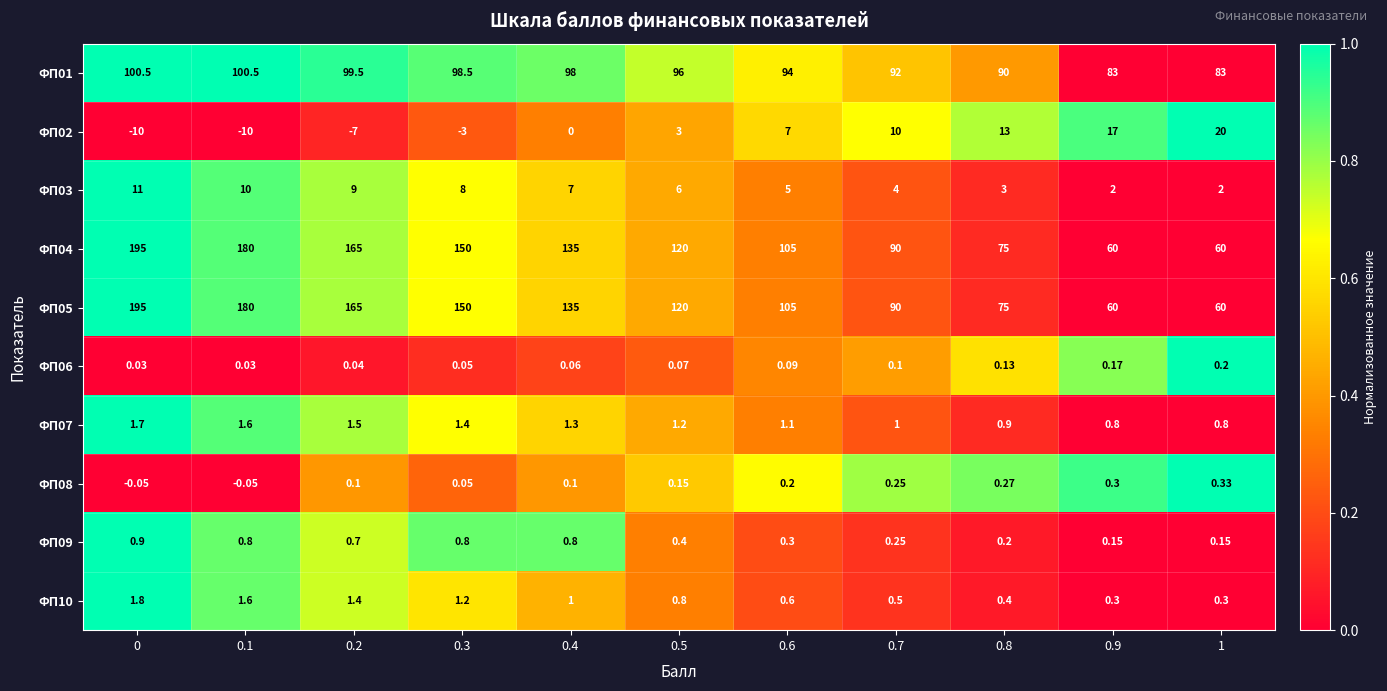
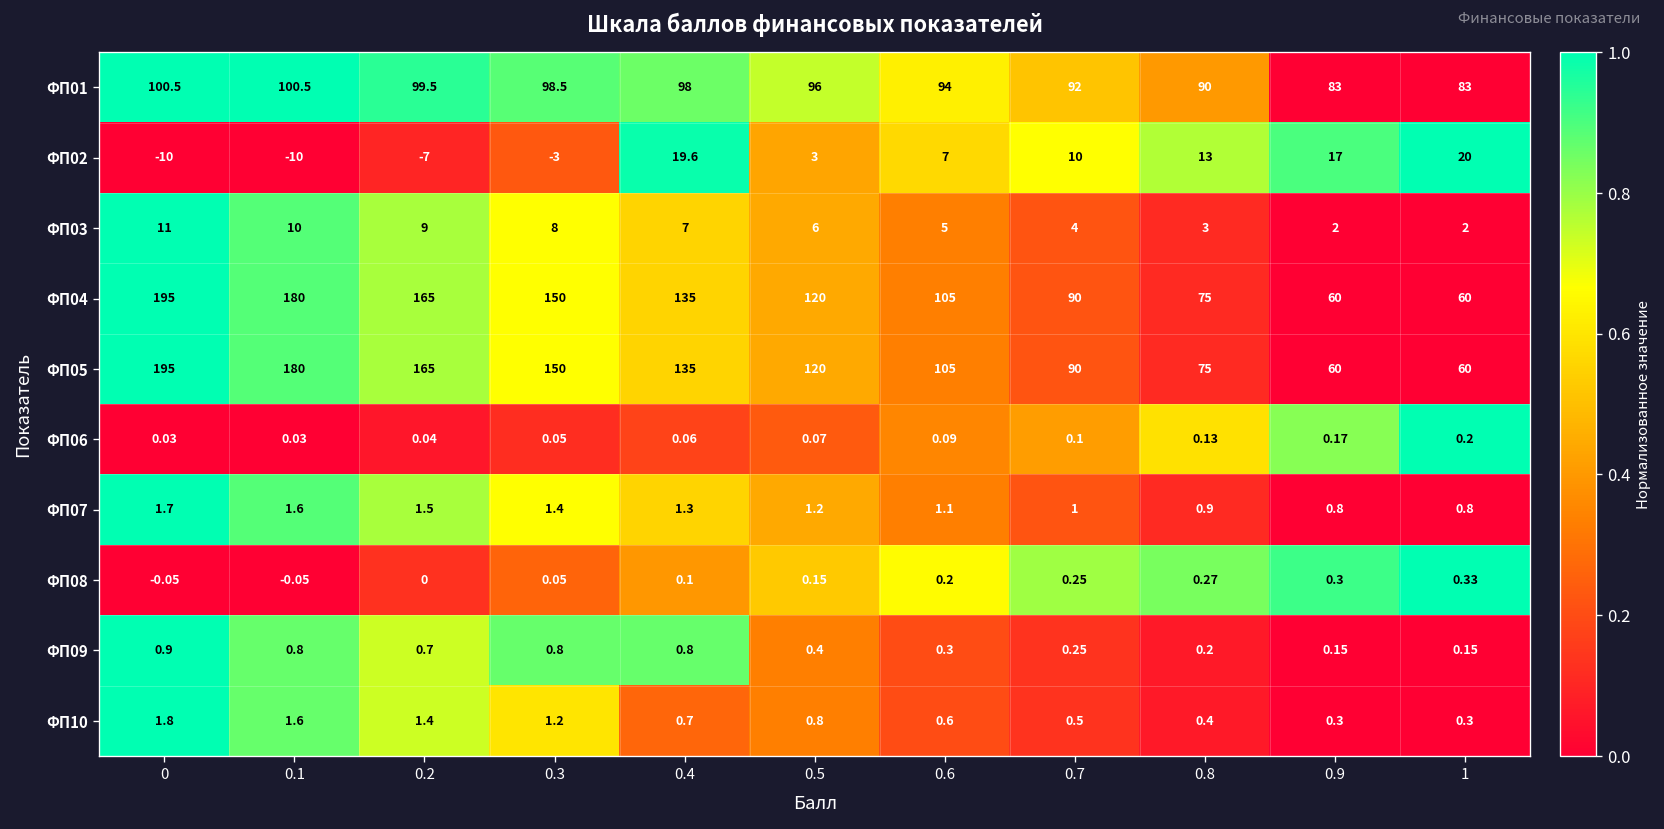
  {
    "ФП01": {
      "0": 100.5,
      "0.1": 100.5,
      "0.2": 99.5,
      "0.3": 98.5,
      "0.4": 98,
      "0.5": 96,
      "0.6": 94,
      "0.7": 92,
      "0.8": 90,
      "0.9": 83,
      "1": 83
    },
    "ФП02": {
      "0": -10,
      "0.1": -10,
      "0.2": -7,
      "0.3": -3,
-     "0.4": 0,
+     "0.4": 19.6,
      "0.5": 3,
      "0.6": 7,
      "0.7": 10,
      "0.8": 13,
      "0.9": 17,
      "1": 20
    },
    "ФП03": {
      "0": 11,
      "0.1": 10,
      "0.2": 9,
      "0.3": 8,
      "0.4": 7,
      "0.5": 6,
      "0.6": 5,
      "0.7": 4,
      "0.8": 3,
      "0.9": 2,
      "1": 2
    },
    "ФП04": {
      "0": 195,
      "0.1": 180,
      "0.2": 165,
      "0.3": 150,
      "0.4": 135,
      "0.5": 120,
      "0.6": 105,
      "0.7": 90,
      "0.8": 75,
      "0.9": 60,
      "1": 60
    },
    "ФП05": {
      "0": 195,
      "0.1": 180,
      "0.2": 165,
      "0.3": 150,
      "0.4": 135,
      "0.5": 120,
      "0.6": 105,
      "0.7": 90,
      "0.8": 75,
      "0.9": 60,
      "1": 60
    },
    "ФП06": {
      "0": 0.03,
      "0.1": 0.03,
      "0.2": 0.04,
      "0.3": 0.05,
      "0.4": 0.06,
      "0.5": 0.07,
      "0.6": 0.09,
      "0.7": 0.1,
      "0.8": 0.13,
      "0.9": 0.17,
      "1": 0.2
    },
    "ФП07": {
      "0": 1.7,
      "0.1": 1.6,
      "0.2": 1.5,
      "0.3": 1.4,
      "0.4": 1.3,
      "0.5": 1.2,
      "0.6": 1.1,
      "0.7": 1,
      "0.8": 0.9,
      "0.9": 0.8,
      "1": 0.8
    },
    "ФП08": {
      "0": -0.05,
      "0.1": -0.05,
-     "0.2": 0.1,
+     "0.2": 0,
      "0.3": 0.05,
      "0.4": 0.1,
      "0.5": 0.15,
      "0.6": 0.2,
      "0.7": 0.25,
      "0.8": 0.27,
      "0.9": 0.3,
      "1": 0.33
    },
    "ФП09": {
      "0": 0.9,
      "0.1": 0.8,
      "0.2": 0.7,
      "0.3": 0.8,
      "0.4": 0.8,
      "0.5": 0.4,
      "0.6": 0.3,
      "0.7": 0.25,
      "0.8": 0.2,
      "0.9": 0.15,
      "1": 0.15
    },
    "ФП10": {
      "0": 1.8,
      "0.1": 1.6,
      "0.2": 1.4,
      "0.3": 1.2,
-     "0.4": 1,
+     "0.4": 0.7,
      "0.5": 0.8,
      "0.6": 0.6,
      "0.7": 0.5,
      "0.8": 0.4,
      "0.9": 0.3,
      "1": 0.3
    }
  }
